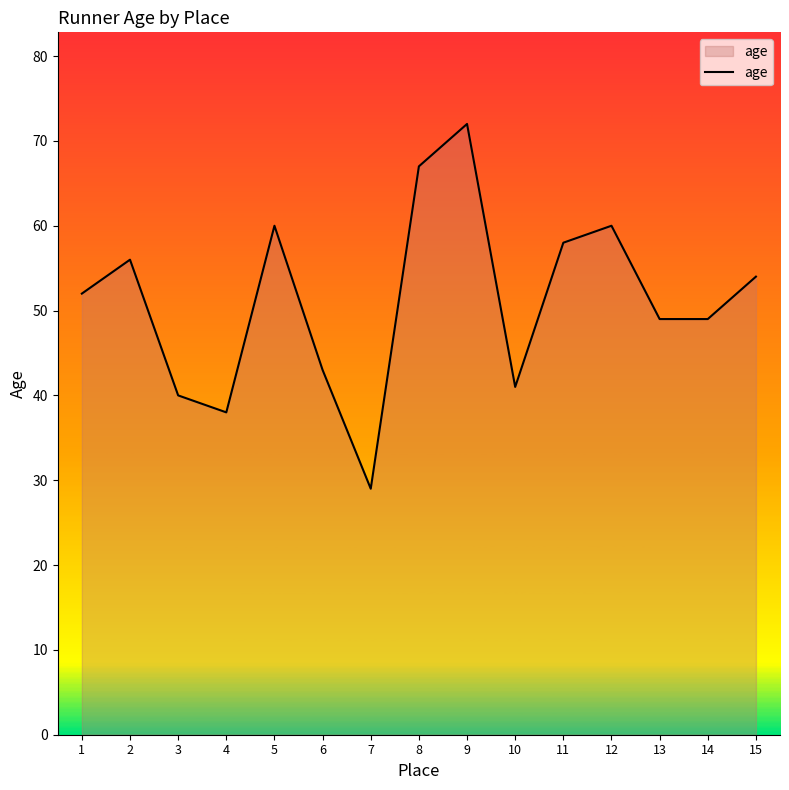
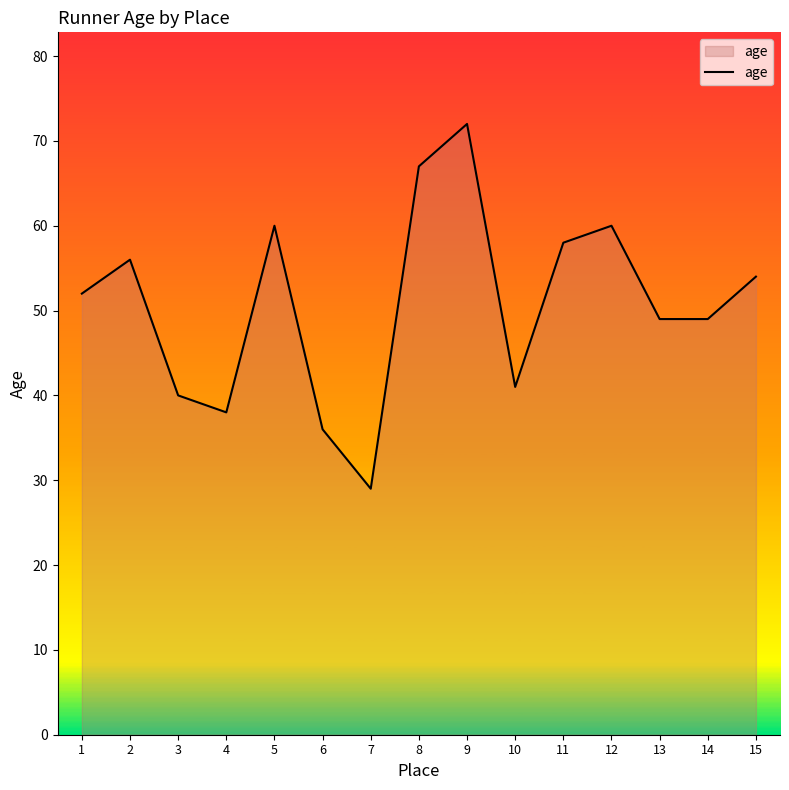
  {
    "1": 52,
    "2": 56,
    "3": 40,
    "4": 38,
    "5": 60,
-   "6": 43,
+   "6": 36,
    "7": 29,
    "8": 67,
    "9": 72,
    "10": 41,
    "11": 58,
    "12": 60,
    "13": 49,
    "14": 49,
    "15": 54
  }
